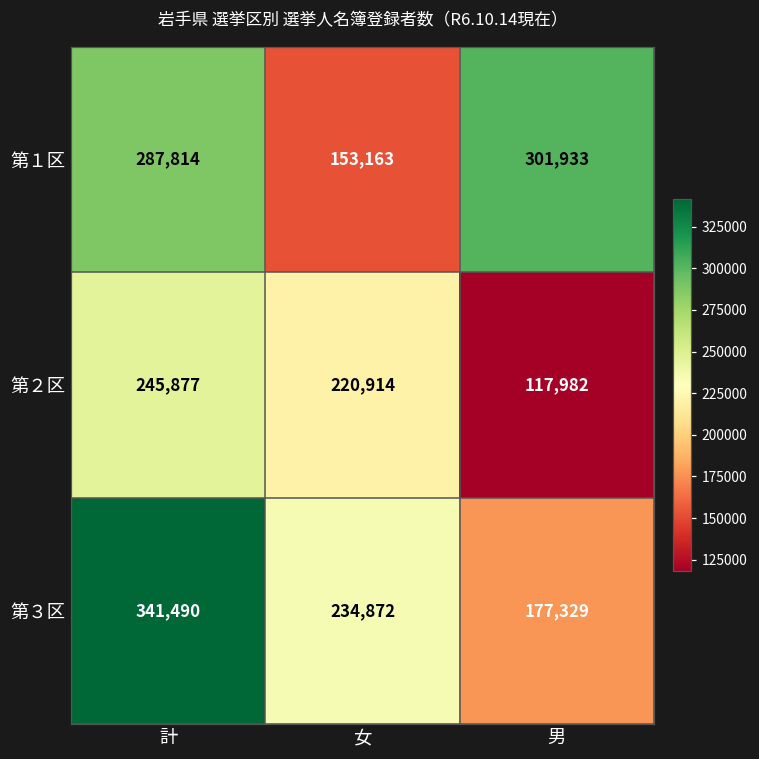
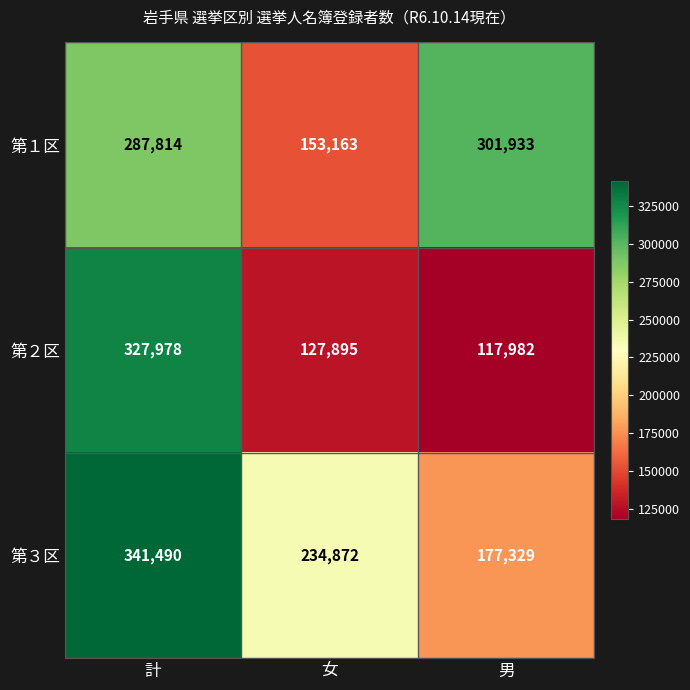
  {
    "第１区": {
      "計": "287,814",
      "女": "153,163",
      "男": "301,933"
    },
    "第２区": {
-     "計": "245,877",
-     "女": "220,914",
+     "計": "327,978",
+     "女": "127,895",
      "男": "117,982"
    },
    "第３区": {
      "計": "341,490",
      "女": "234,872",
      "男": "177,329"
    }
  }
